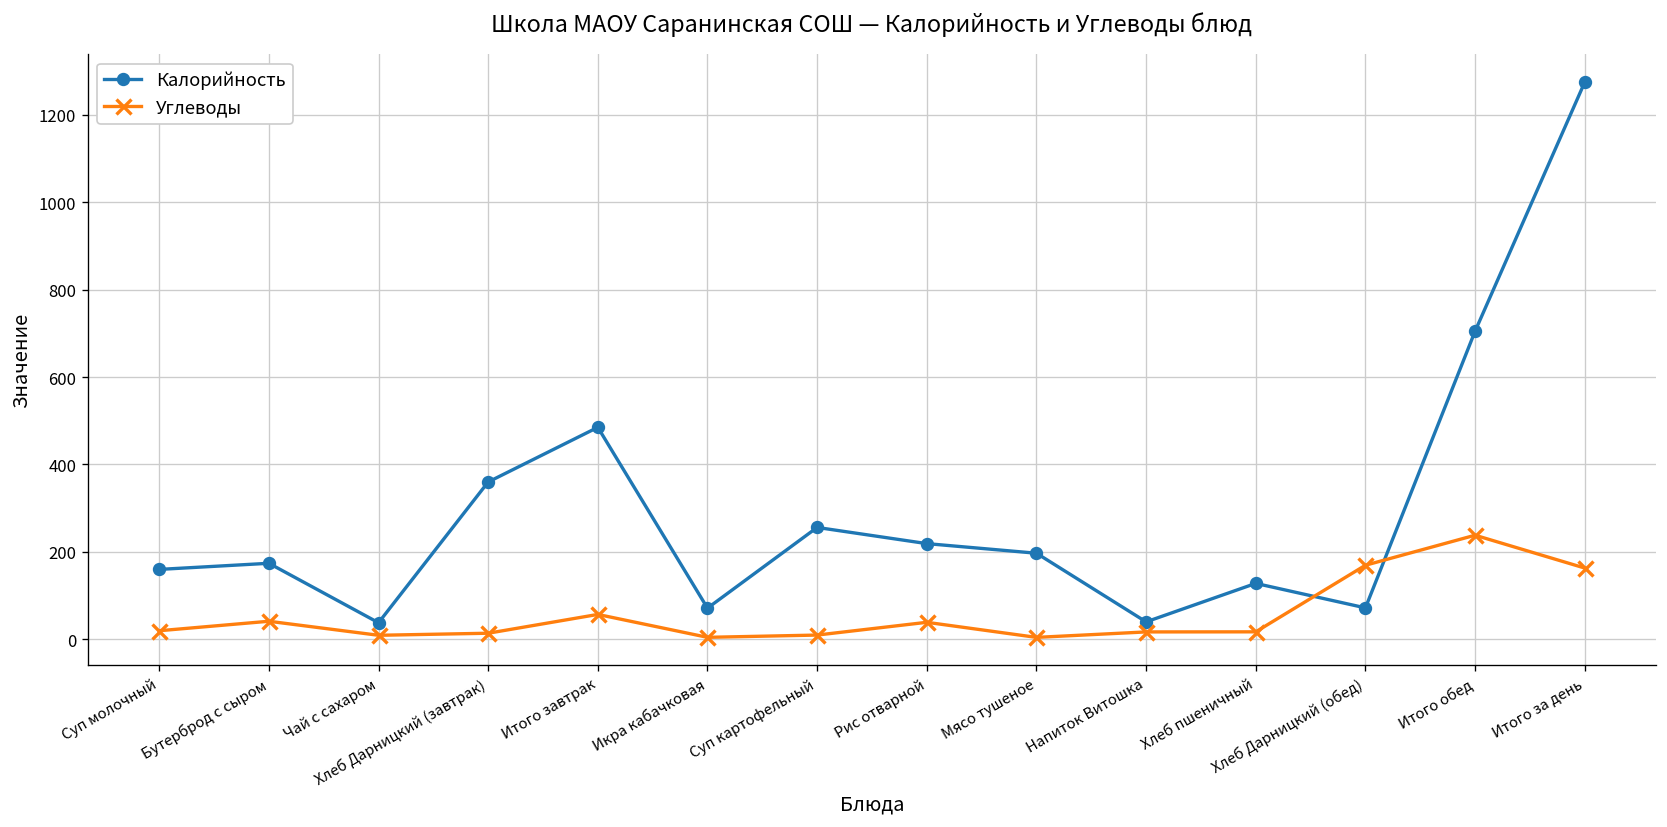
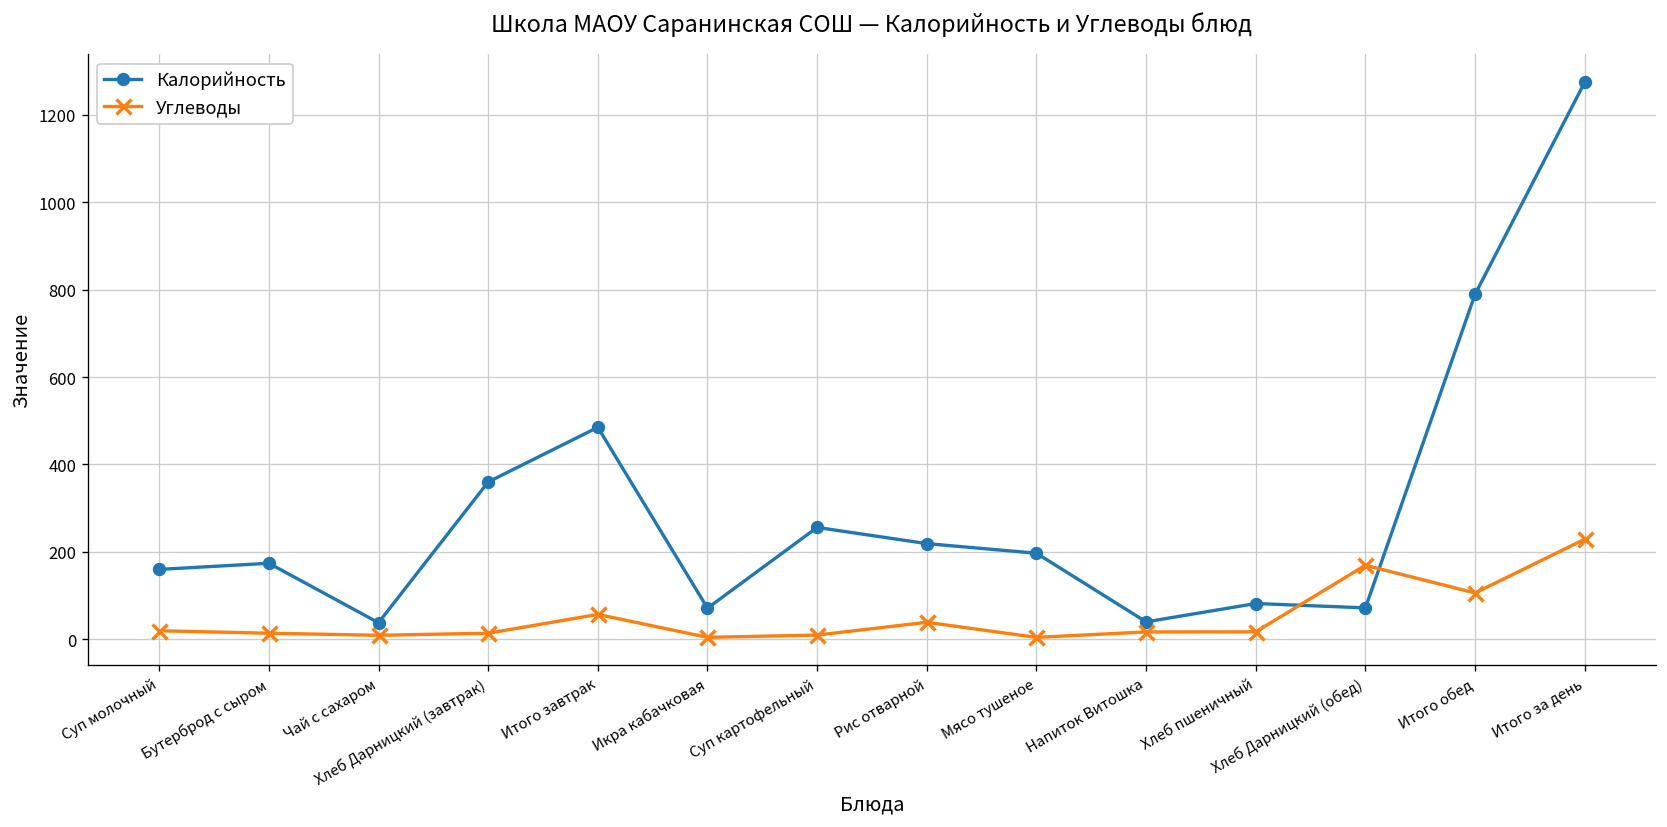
  {
    "Калорийность": {
      "Суп молочный": 160,
      "Бутерброд с сыром": 170,
      "Чай с сахаром": 40,
      "Хлеб Дарницкий (завтрак)": 360,
      "Итого завтрак": 490,
      "Икра кабачковая": 70,
      "Суп картофельный": 260,
      "Рис отварной": 220,
      "Мясо тушеное": 200,
      "Напиток Витошка": 40,
-     "Хлеб пшеничный": 130,
+     "Хлеб пшеничный": 80,
      "Хлеб Дарницкий (обед)": 70,
-     "Итого обед": 700,
+     "Итого обед": 790,
      "Итого за день": 1270
    },
    "Углеводы": {
      "Суп молочный": 20,
-     "Бутерброд с сыром": 40,
+     "Бутерброд с сыром": 10,
      "Чай с сахаром": 10,
      "Хлеб Дарницкий (завтрак)": 10,
      "Итого завтрак": 60,
      "Икра кабачковая": 0,
      "Суп картофельный": 10,
      "Рис отварной": 40,
      "Мясо тушеное": 0,
      "Напиток Витошка": 20,
      "Хлеб пшеничный": 20,
      "Хлеб Дарницкий (обед)": 170,
-     "Итого обед": 240,
-     "Итого за день": 160
+     "Итого обед": 110,
+     "Итого за день": 230
    }
  }
